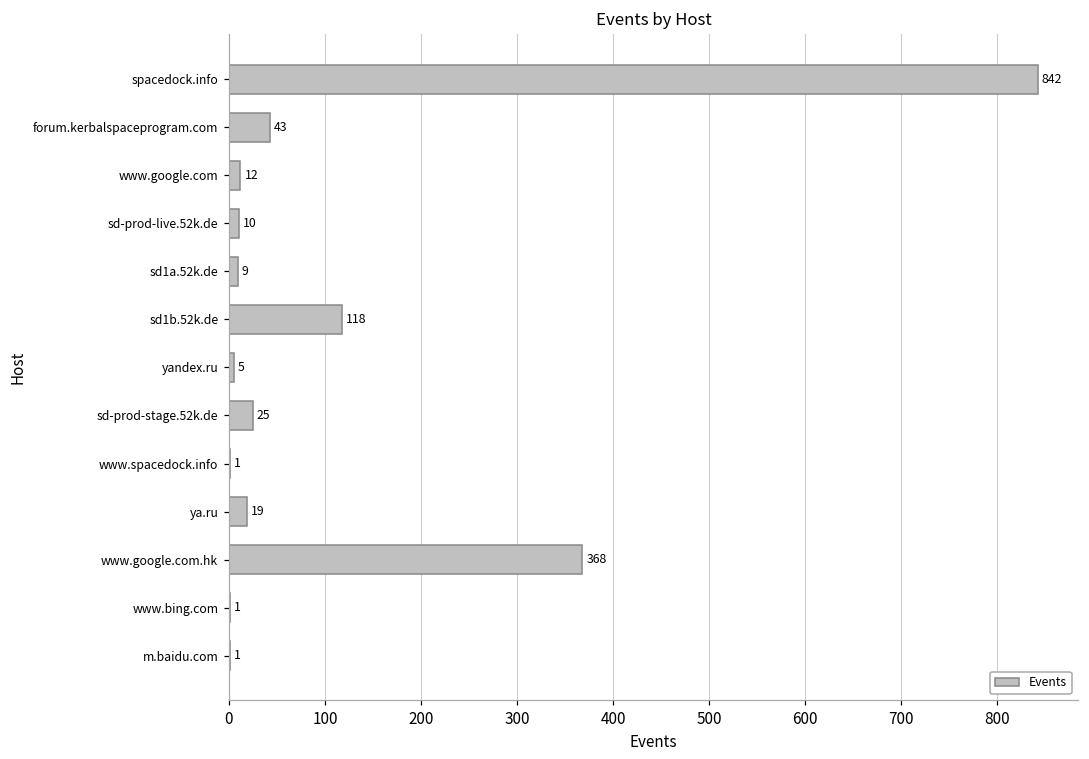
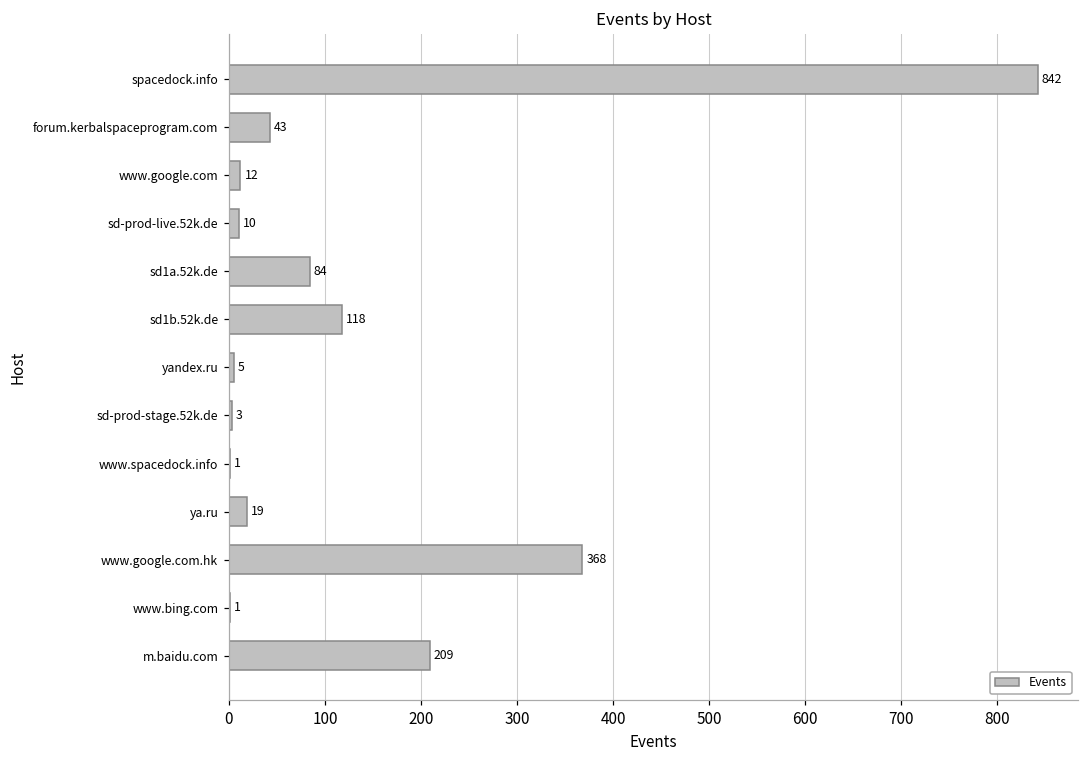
  {
    "spacedock.info": 842,
    "forum.kerbalspaceprogram.com": 43,
    "www.google.com": 12,
    "sd-prod-live.52k.de": 10,
-   "sd1a.52k.de": 9,
+   "sd1a.52k.de": 84,
    "sd1b.52k.de": 118,
    "yandex.ru": 5,
-   "sd-prod-stage.52k.de": 25,
+   "sd-prod-stage.52k.de": 3,
    "www.spacedock.info": 1,
    "ya.ru": 19,
    "www.google.com.hk": 368,
    "www.bing.com": 1,
-   "m.baidu.com": 1
+   "m.baidu.com": 209
  }
